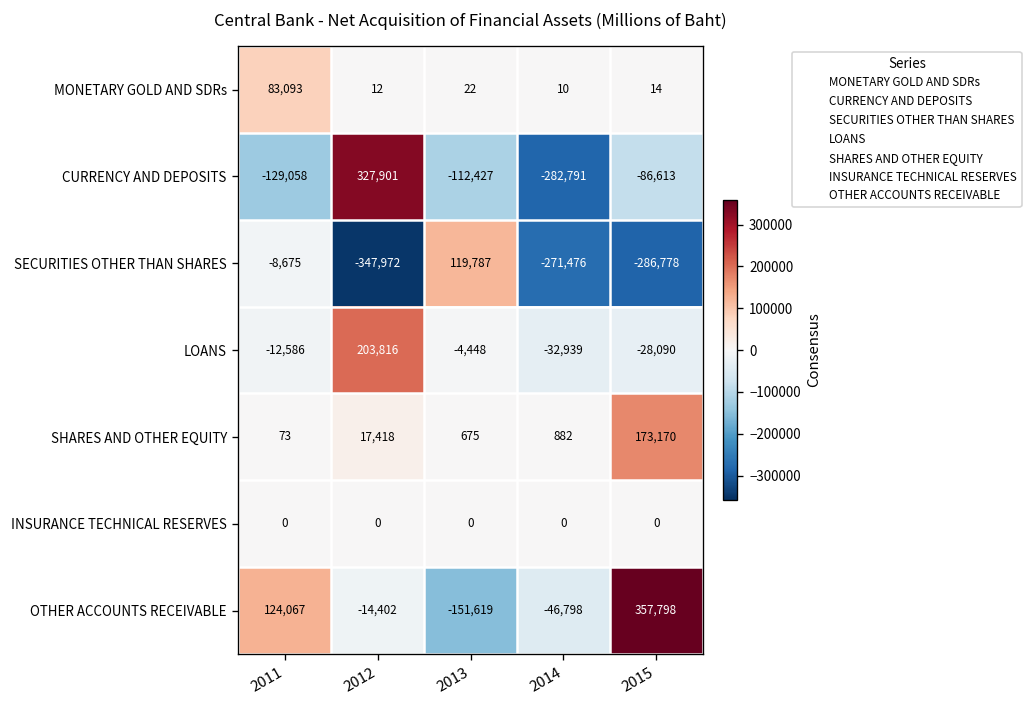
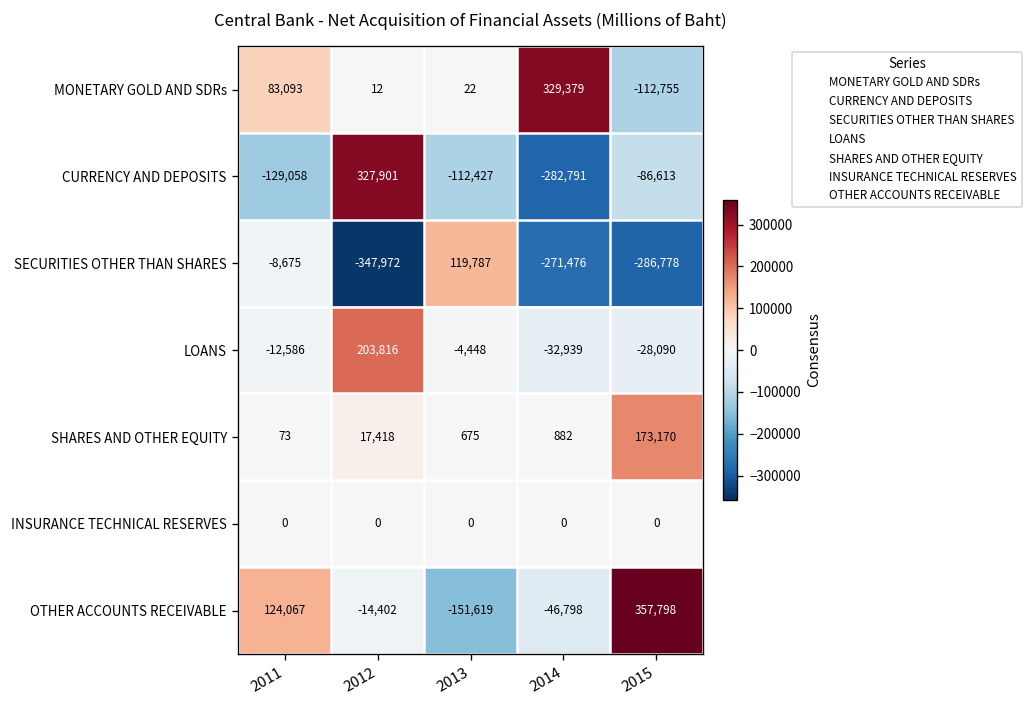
  {
    "MONETARY GOLD AND SDRs": {
      "2011": "83,093",
      "2012": "12",
      "2013": "22",
-     "2014": "10",
-     "2015": "14"
+     "2014": "329,379",
+     "2015": "-112,755"
    },
    "CURRENCY AND DEPOSITS": {
      "2011": "-129,058",
      "2012": "327,901",
      "2013": "-112,427",
      "2014": "-282,791",
      "2015": "-86,613"
    },
    "SECURITIES OTHER THAN SHARES": {
      "2011": "-8,675",
      "2012": "-347,972",
      "2013": "119,787",
      "2014": "-271,476",
      "2015": "-286,778"
    },
    "LOANS": {
      "2011": "-12,586",
      "2012": "203,816",
      "2013": "-4,448",
      "2014": "-32,939",
      "2015": "-28,090"
    },
    "SHARES AND OTHER EQUITY": {
      "2011": "73",
      "2012": "17,418",
      "2013": "675",
      "2014": "882",
      "2015": "173,170"
    },
    "INSURANCE TECHNICAL RESERVES": {
      "2011": "0",
      "2012": "0",
      "2013": "0",
      "2014": "0",
      "2015": "0"
    },
    "OTHER ACCOUNTS RECEIVABLE": {
      "2011": "124,067",
      "2012": "-14,402",
      "2013": "-151,619",
      "2014": "-46,798",
      "2015": "357,798"
    }
  }
